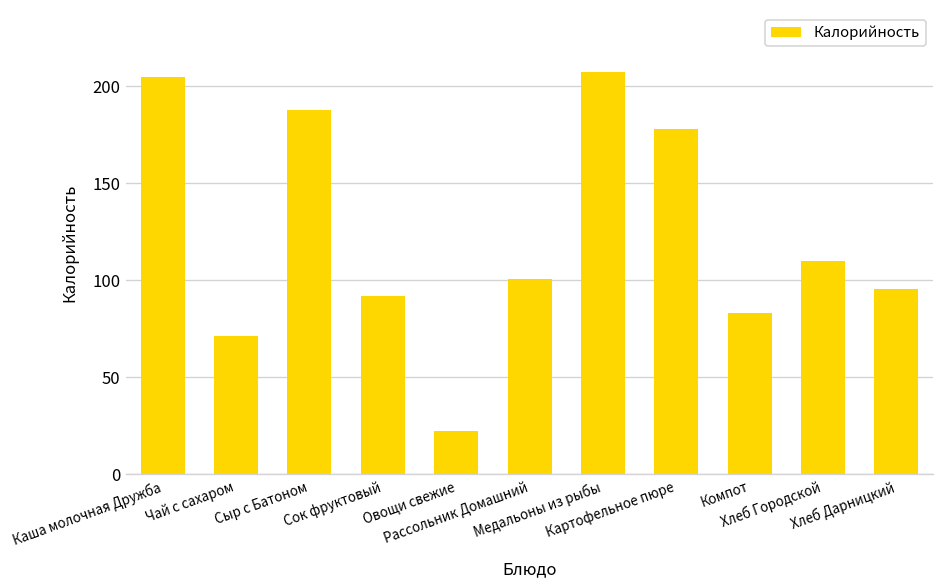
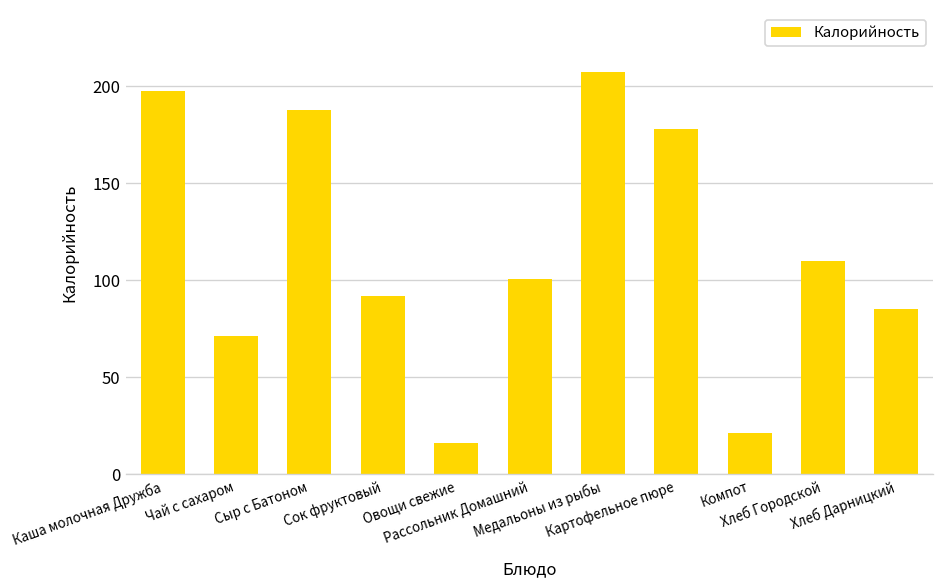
  {
-   "Каша молочная Дружба": 205,
+   "Каша молочная Дружба": 197,
    "Чай с сахаром": 71,
    "Сыр с Батоном": 188,
    "Сок фруктовый": 92,
-   "Овощи свежие": 23,
+   "Овощи свежие": 16,
    "Рассольник Домашний": 101,
    "Медальоны из рыбы": 207,
    "Картофельное пюре": 178,
-   "Компот": 83,
+   "Компот": 21,
    "Хлеб Городской": 110,
-   "Хлеб Дарницкий": 95
+   "Хлеб Дарницкий": 85
  }
